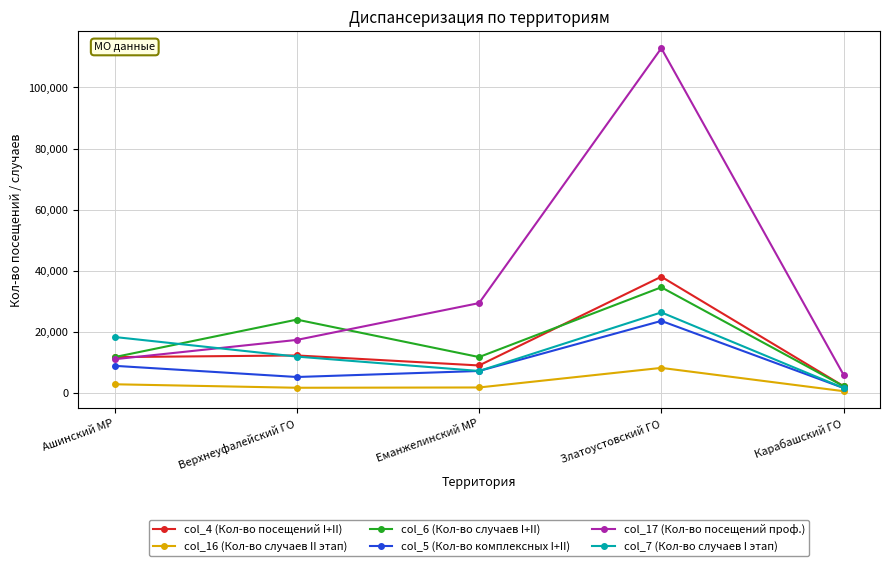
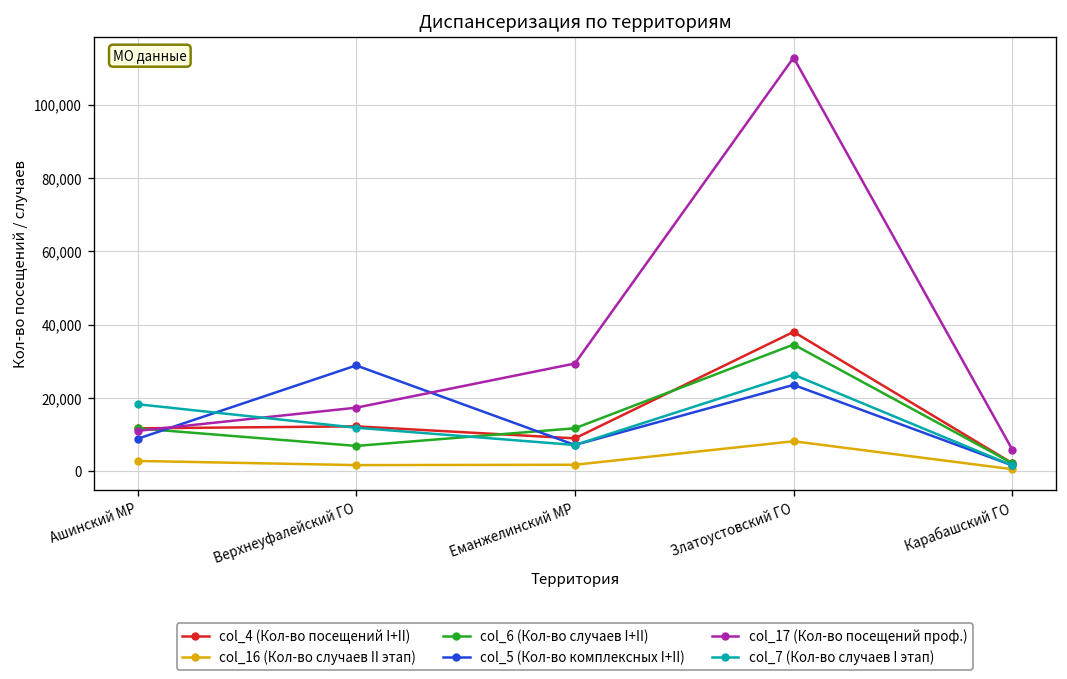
  {
    "col_4 (Кол-во посещений I+II)": {
      "Еманжелинский МР": "9,000",
      "Златоустовский ГО": "38,000"
    },
    "col_16 (Кол-во случаев II этап)": {
      "Ашинский МР": "3,000",
      "Верхнеуфалейский ГО": "2,000",
      "Еманжелинский МР": "2,000",
      "Златоустовский ГО": "8,000",
      "Карабашский ГО": "1,000"
    },
    "col_6 (Кол-во случаев I+II)": {
-     "Верхнеуфалейский ГО": "24,000",
+     "Верхнеуфалейский ГО": "7,000",
      "Еманжелинский МР": "12,000",
      "Златоустовский ГО": "35,000"
    },
    "col_5 (Кол-во комплексных I+II)": {
      "Ашинский МР": "9,000",
-     "Верхнеуфалейский ГО": "5,000",
+     "Верхнеуфалейский ГО": "29,000",
      "Златоустовский ГО": "24,000"
    },
    "col_17 (Кол-во посещений проф.)": {
      "Верхнеуфалейский ГО": "17,000",
      "Еманжелинский МР": "29,000",
      "Златоустовский ГО": "113,000",
      "Карабашский ГО": "6,000"
    },
    "col_7 (Кол-во случаев I этап)": {
      "Ашинский МР": "18,000",
      "Златоустовский ГО": "26,000"
    }
  }
